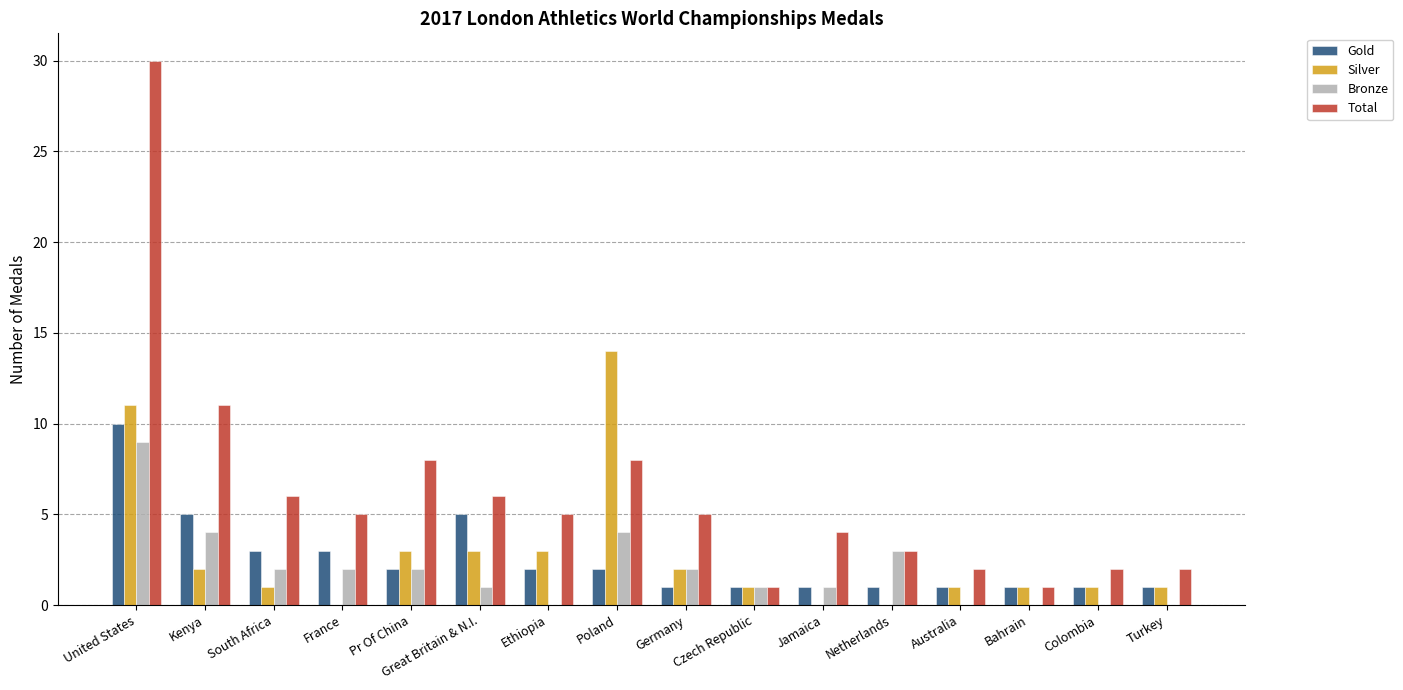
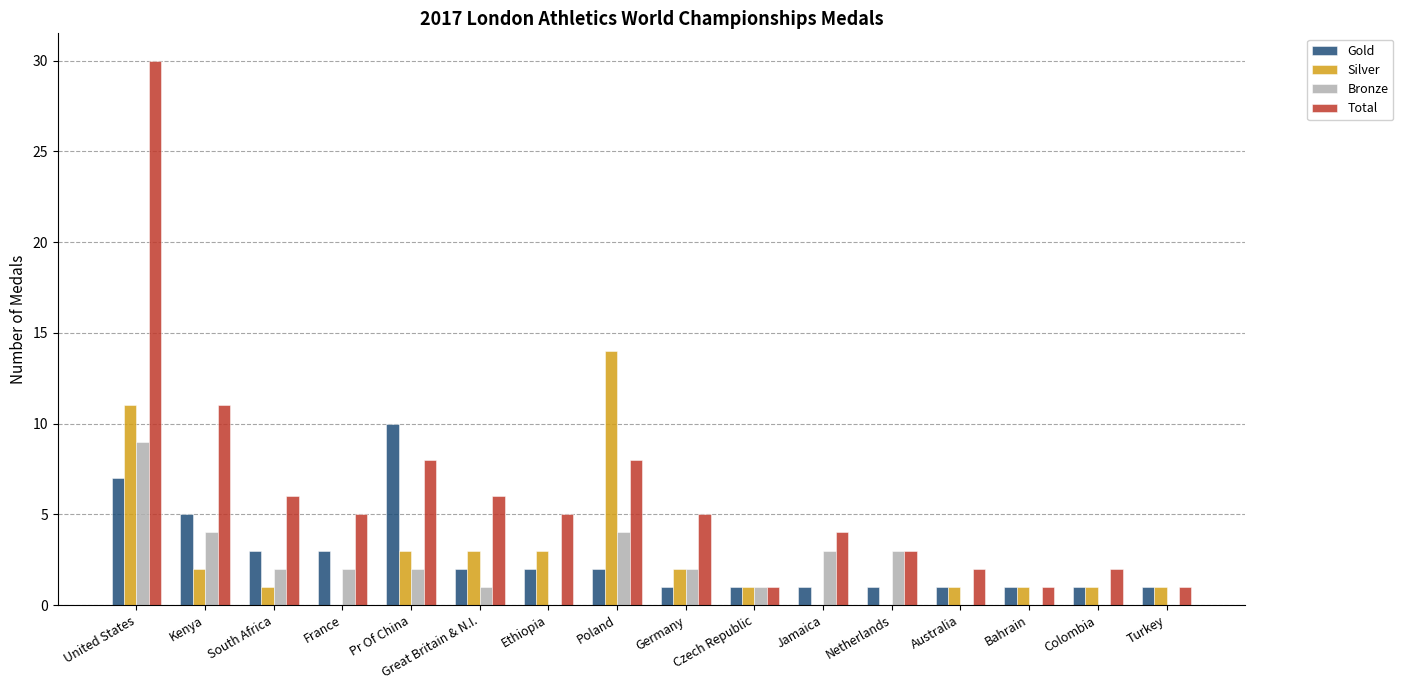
  {
    "Gold": {
-     "United States": 10,
+     "United States": 7,
      "Kenya": 5,
      "South Africa": 3,
      "France": 3,
-     "Pr Of China": 2,
-     "Great Britain & N.I.": 5,
+     "Pr Of China": 10,
+     "Great Britain & N.I.": 2,
      "Ethiopia": 2,
      "Poland": 2,
      "Germany": 1,
      "Czech Republic": 1,
      "Jamaica": 1,
      "Netherlands": 1,
      "Australia": 1,
      "Bahrain": 1,
      "Colombia": 1,
      "Turkey": 1
    },
    "Silver": {
      "United States": 11,
      "Kenya": 2,
      "South Africa": 1,
      "France": 0,
      "Pr Of China": 3,
      "Great Britain & N.I.": 3,
      "Ethiopia": 3,
      "Poland": 14,
      "Germany": 2,
      "Czech Republic": 1,
      "Jamaica": 0,
      "Netherlands": 0,
      "Australia": 1,
      "Bahrain": 1,
      "Colombia": 1,
      "Turkey": 1
    },
    "Bronze": {
      "United States": 9,
      "Kenya": 4,
      "South Africa": 2,
      "France": 2,
      "Pr Of China": 2,
      "Great Britain & N.I.": 1,
      "Ethiopia": 0,
      "Poland": 4,
      "Germany": 2,
      "Czech Republic": 1,
-     "Jamaica": 1,
+     "Jamaica": 3,
      "Netherlands": 3,
      "Australia": 0,
      "Bahrain": 0,
      "Colombia": 0,
      "Turkey": 0
    },
    "Total": {
      "United States": 30,
      "Kenya": 11,
      "South Africa": 6,
      "France": 5,
      "Pr Of China": 8,
      "Great Britain & N.I.": 6,
      "Ethiopia": 5,
      "Poland": 8,
      "Germany": 5,
      "Czech Republic": 1,
      "Jamaica": 4,
      "Netherlands": 3,
      "Australia": 2,
      "Bahrain": 1,
      "Colombia": 2,
-     "Turkey": 2
+     "Turkey": 1
    }
  }
